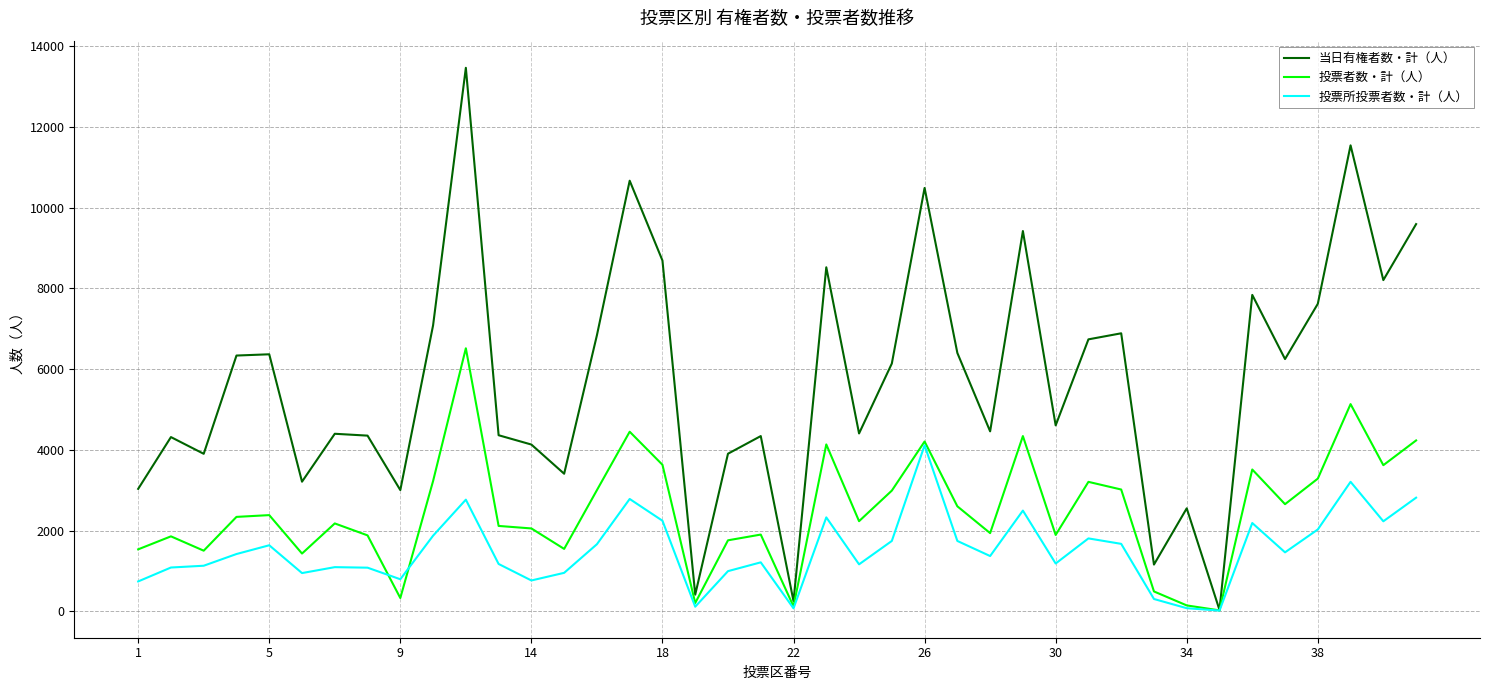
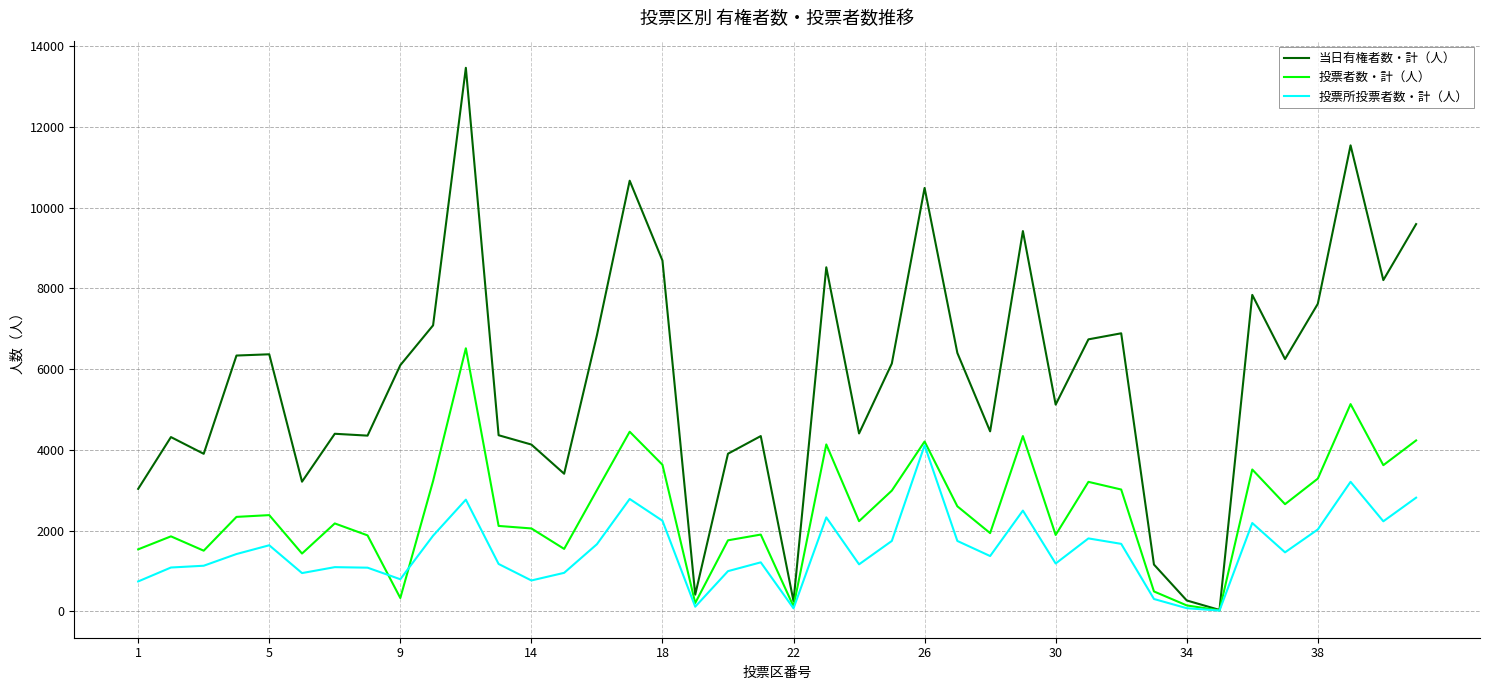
  {
    "当日有権者数・計（人）": {
      "1": 3000,
      "5": 6400,
-     "9": 3000,
+     "9": 6100,
      "14": 4100,
      "18": 8700,
      "22": 200,
      "26": 10500,
-     "30": 4600,
-     "34": 2600,
+     "30": 5100,
+     "34": 300,
      "38": 7600
    },
    "投票者数・計（人）": {
      "1": 1500,
      "5": 2400,
      "9": 300,
      "14": 2100,
      "18": 3600,
      "26": 4200,
      "30": 1900,
      "34": 100,
      "38": 3300
    },
    "投票所投票者数・計（人）": {
      "1": 700,
      "5": 1600,
      "9": 800,
      "14": 800,
      "18": 2200,
      "26": 4100,
      "30": 1200,
      "34": 100,
      "38": 2000
    }
  }
